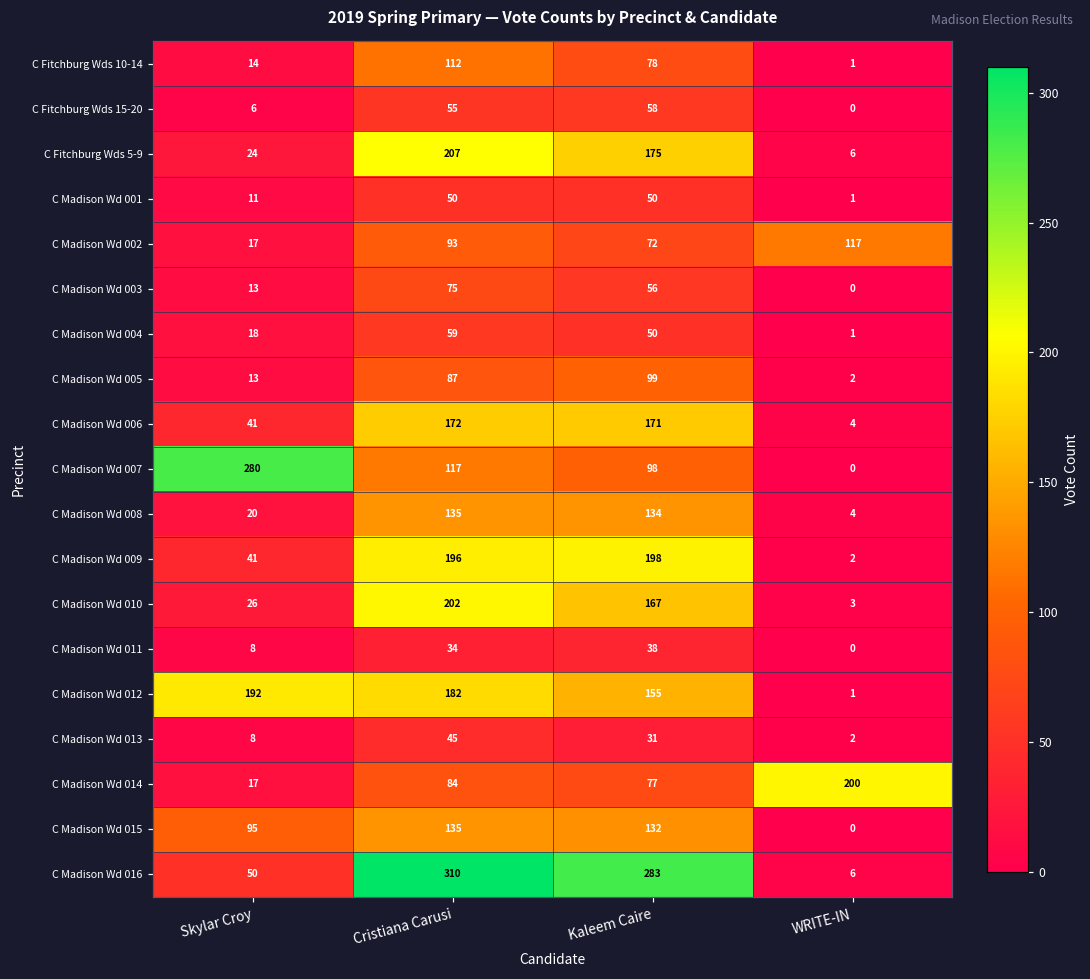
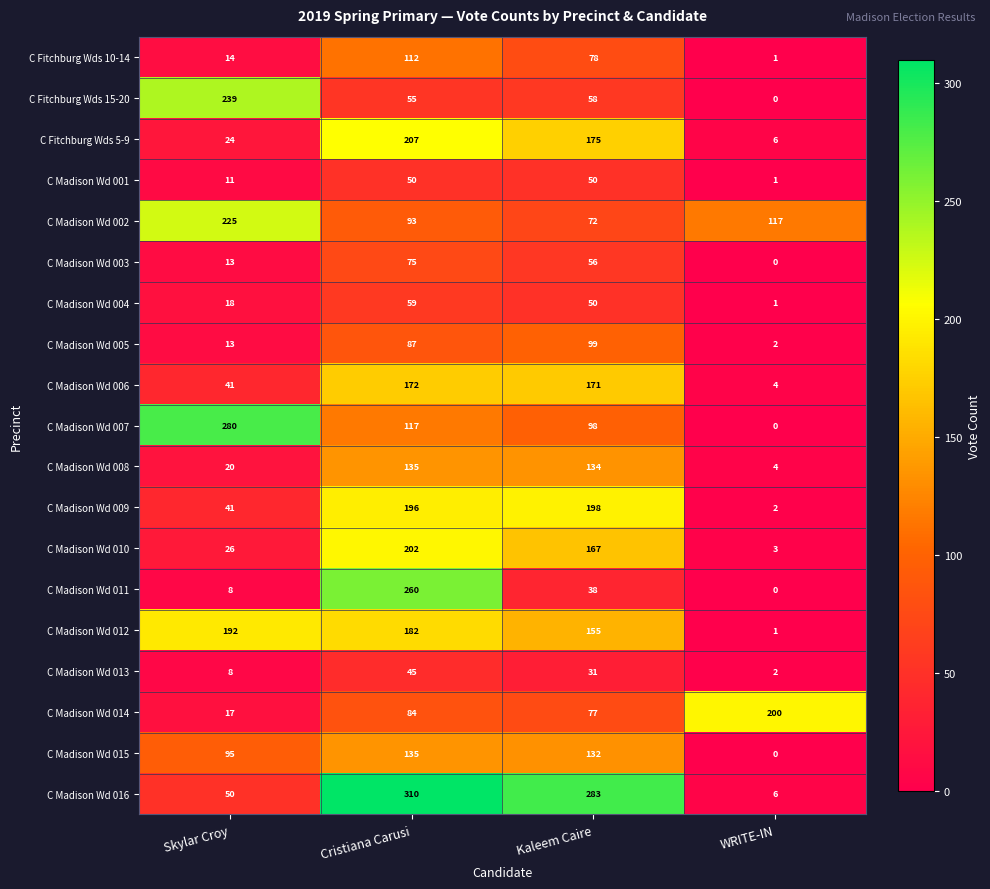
  {
    "C Fitchburg Wds 10-14": {
      "Skylar Croy": 14,
      "Cristiana Carusi": 112,
      "Kaleem Caire": 78,
      "WRITE-IN": 1
    },
    "C Fitchburg Wds 15-20": {
-     "Skylar Croy": 6,
+     "Skylar Croy": 239,
      "Cristiana Carusi": 55,
      "Kaleem Caire": 58,
      "WRITE-IN": 0
    },
    "C Fitchburg Wds 5-9": {
      "Skylar Croy": 24,
      "Cristiana Carusi": 207,
      "Kaleem Caire": 175,
      "WRITE-IN": 6
    },
    "C Madison Wd 001": {
      "Skylar Croy": 11,
      "Cristiana Carusi": 50,
      "Kaleem Caire": 50,
      "WRITE-IN": 1
    },
    "C Madison Wd 002": {
-     "Skylar Croy": 17,
+     "Skylar Croy": 225,
      "Cristiana Carusi": 93,
      "Kaleem Caire": 72,
      "WRITE-IN": 117
    },
    "C Madison Wd 003": {
      "Skylar Croy": 13,
      "Cristiana Carusi": 75,
      "Kaleem Caire": 56,
      "WRITE-IN": 0
    },
    "C Madison Wd 004": {
      "Skylar Croy": 18,
      "Cristiana Carusi": 59,
      "Kaleem Caire": 50,
      "WRITE-IN": 1
    },
    "C Madison Wd 005": {
      "Skylar Croy": 13,
      "Cristiana Carusi": 87,
      "Kaleem Caire": 99,
      "WRITE-IN": 2
    },
    "C Madison Wd 006": {
      "Skylar Croy": 41,
      "Cristiana Carusi": 172,
      "Kaleem Caire": 171,
      "WRITE-IN": 4
    },
    "C Madison Wd 007": {
      "Skylar Croy": 280,
      "Cristiana Carusi": 117,
      "Kaleem Caire": 98,
      "WRITE-IN": 0
    },
    "C Madison Wd 008": {
      "Skylar Croy": 20,
      "Cristiana Carusi": 135,
      "Kaleem Caire": 134,
      "WRITE-IN": 4
    },
    "C Madison Wd 009": {
      "Skylar Croy": 41,
      "Cristiana Carusi": 196,
      "Kaleem Caire": 198,
      "WRITE-IN": 2
    },
    "C Madison Wd 010": {
      "Skylar Croy": 26,
      "Cristiana Carusi": 202,
      "Kaleem Caire": 167,
      "WRITE-IN": 3
    },
    "C Madison Wd 011": {
      "Skylar Croy": 8,
-     "Cristiana Carusi": 34,
+     "Cristiana Carusi": 260,
      "Kaleem Caire": 38,
      "WRITE-IN": 0
    },
    "C Madison Wd 012": {
      "Skylar Croy": 192,
      "Cristiana Carusi": 182,
      "Kaleem Caire": 155,
      "WRITE-IN": 1
    },
    "C Madison Wd 013": {
      "Skylar Croy": 8,
      "Cristiana Carusi": 45,
      "Kaleem Caire": 31,
      "WRITE-IN": 2
    },
    "C Madison Wd 014": {
      "Skylar Croy": 17,
      "Cristiana Carusi": 84,
      "Kaleem Caire": 77,
      "WRITE-IN": 200
    },
    "C Madison Wd 015": {
      "Skylar Croy": 95,
      "Cristiana Carusi": 135,
      "Kaleem Caire": 132,
      "WRITE-IN": 0
    },
    "C Madison Wd 016": {
      "Skylar Croy": 50,
      "Cristiana Carusi": 310,
      "Kaleem Caire": 283,
      "WRITE-IN": 6
    }
  }
